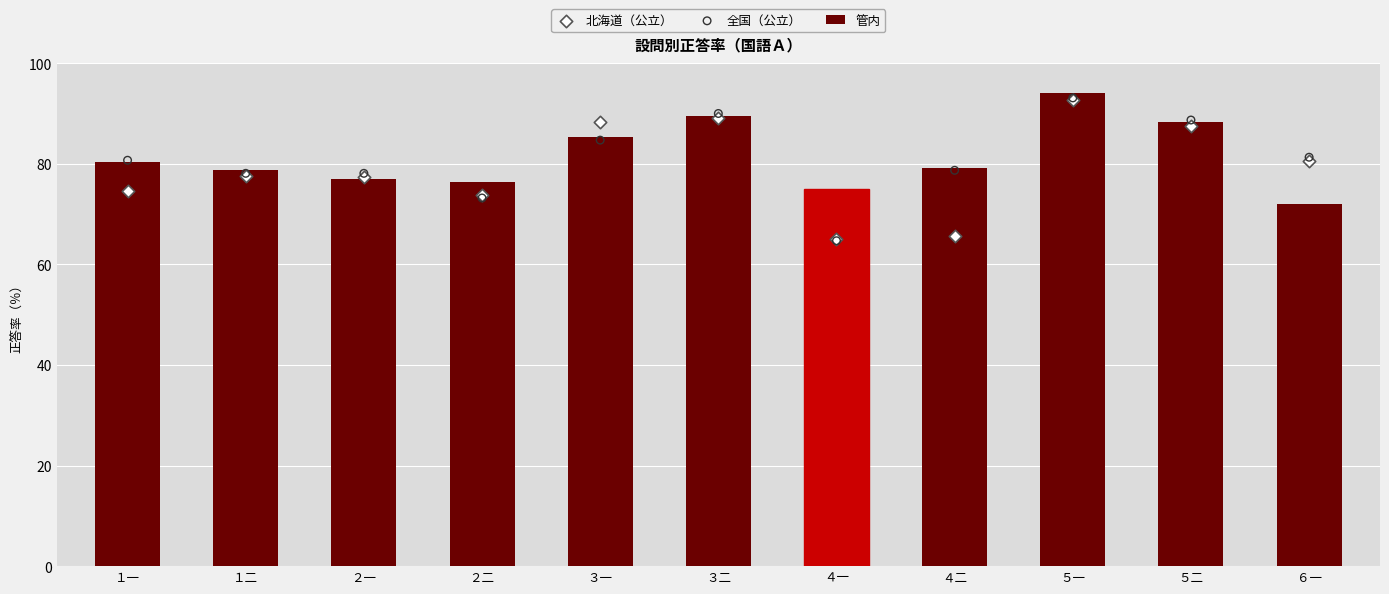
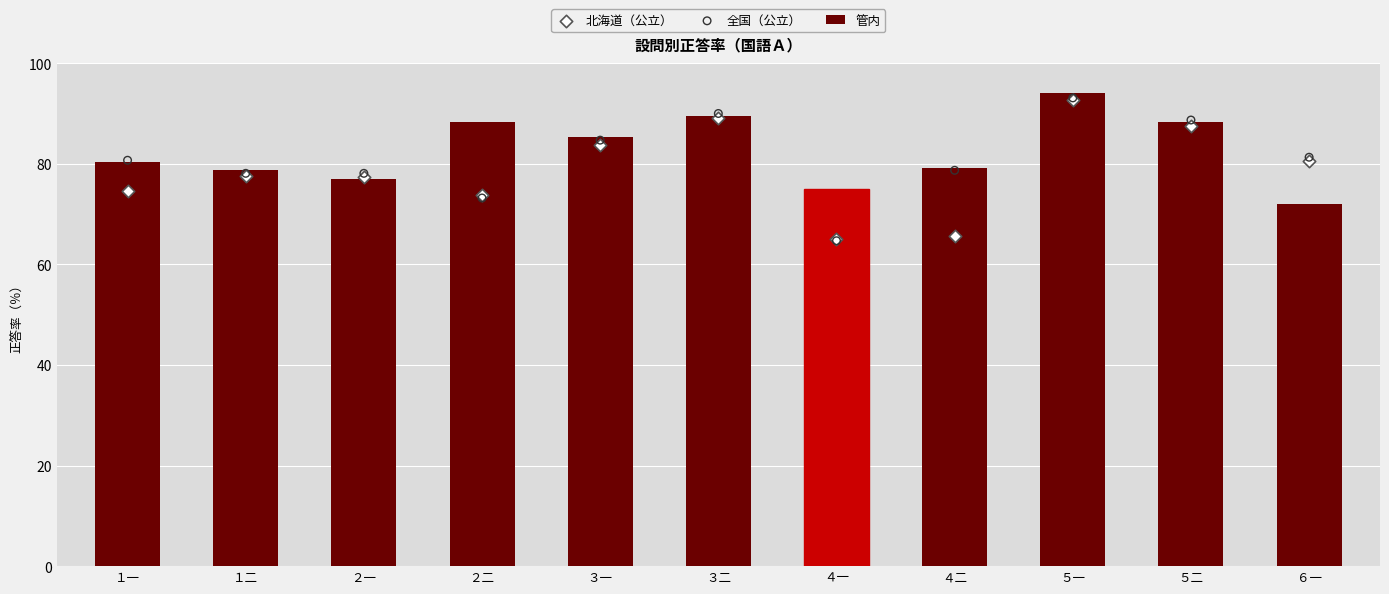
  {
    "管内": {
      "１一": 80,
      "１二": 79,
      "２一": 77,
-     "２二": 76,
+     "２二": 88,
      "３一": 85,
      "３二": 90,
      "４一": 75,
      "４二": 79,
      "５一": 94,
      "５二": 88,
      "６一": 72
    },
    "北海道（公立）": {
-     "３一": 88
+     "３一": 84
    }
  }
